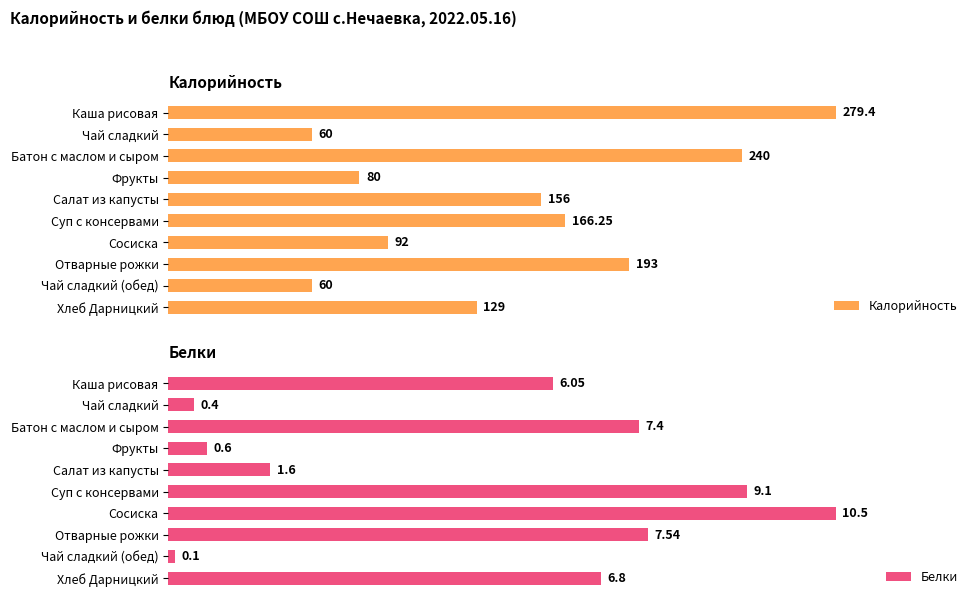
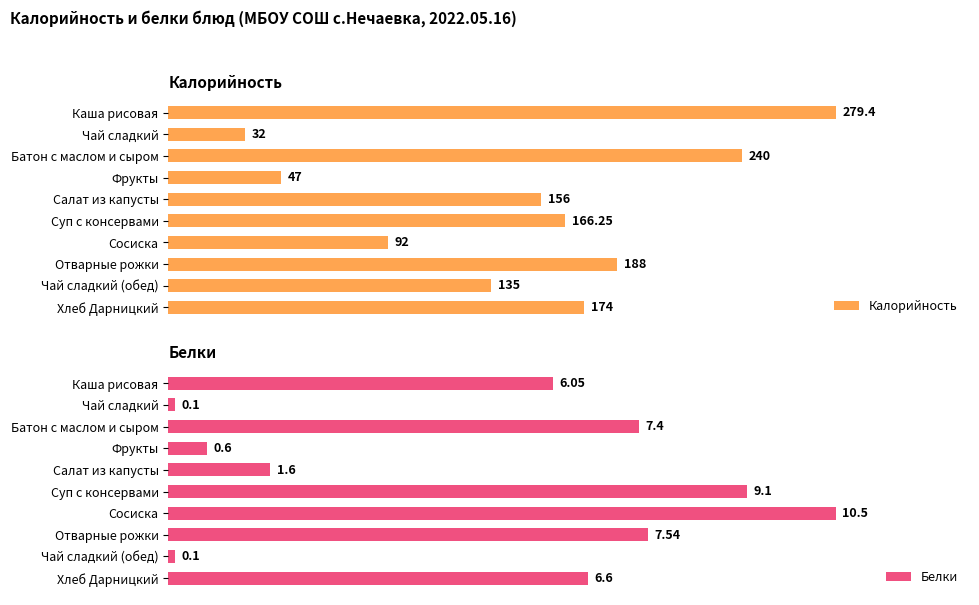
  {
    "Калорийность": {
      "Каша рисовая": 279.4,
-     "Чай сладкий": 60,
+     "Чай сладкий": 32,
      "Батон с маслом и сыром": 240,
-     "Фрукты": 80,
+     "Фрукты": 47,
      "Салат из капусты": 156,
      "Суп с консервами": 166.25,
      "Сосиска": 92,
-     "Отварные рожки": 193,
-     "Чай сладкий (обед)": 60,
-     "Хлеб Дарницкий": 129
+     "Отварные рожки": 188,
+     "Чай сладкий (обед)": 135,
+     "Хлеб Дарницкий": 174
    },
    "Белки": {
      "Каша рисовая": 6.05,
-     "Чай сладкий": 0.4,
+     "Чай сладкий": 0.1,
      "Батон с маслом и сыром": 7.4,
      "Фрукты": 0.6,
      "Салат из капусты": 1.6,
      "Суп с консервами": 9.1,
      "Сосиска": 10.5,
      "Отварные рожки": 7.54,
      "Чай сладкий (обед)": 0.1,
-     "Хлеб Дарницкий": 6.8
+     "Хлеб Дарницкий": 6.6
    }
  }
